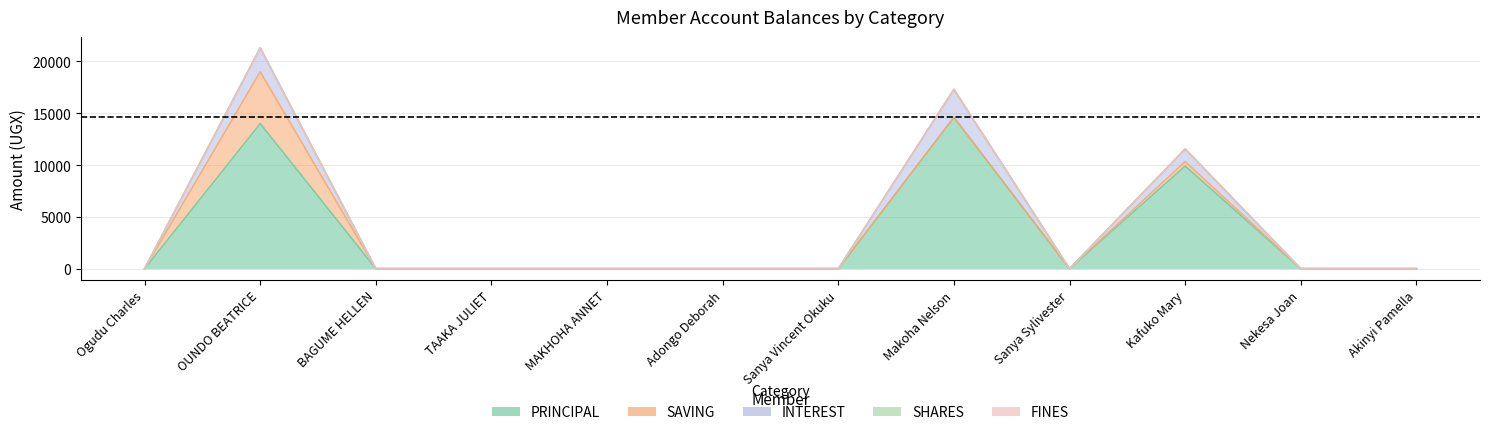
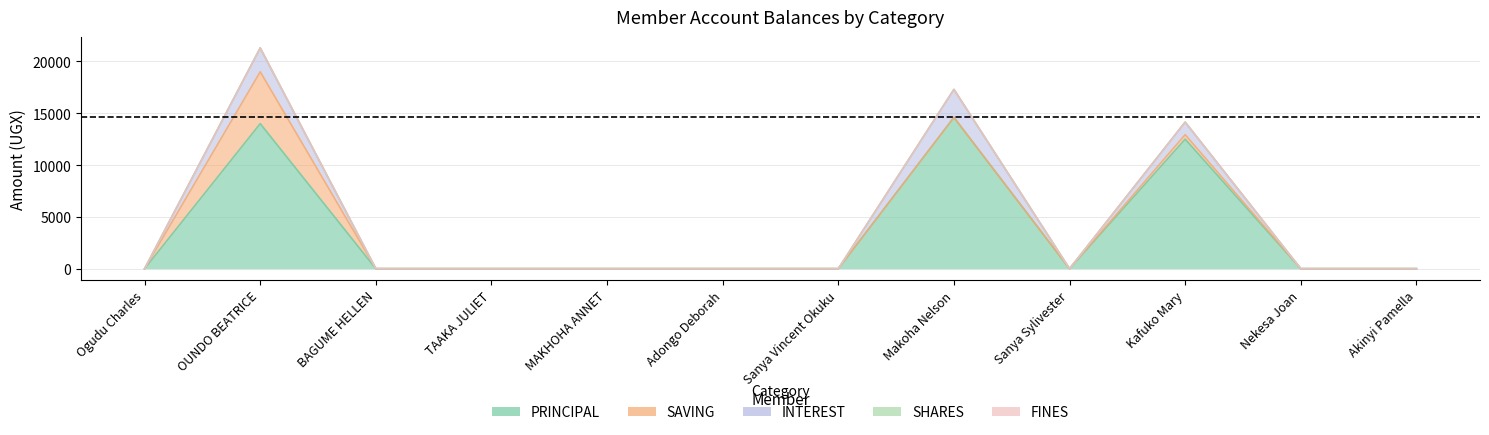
  {
    "PRINCIPAL": {
      "OUNDO BEATRICE": 14000,
-     "Kafuko Mary": 9900
+     "Kafuko Mary": 12500
    },
    "SAVING": {
      "OUNDO BEATRICE": 5000,
      "Kafuko Mary": 400
    }
  }
